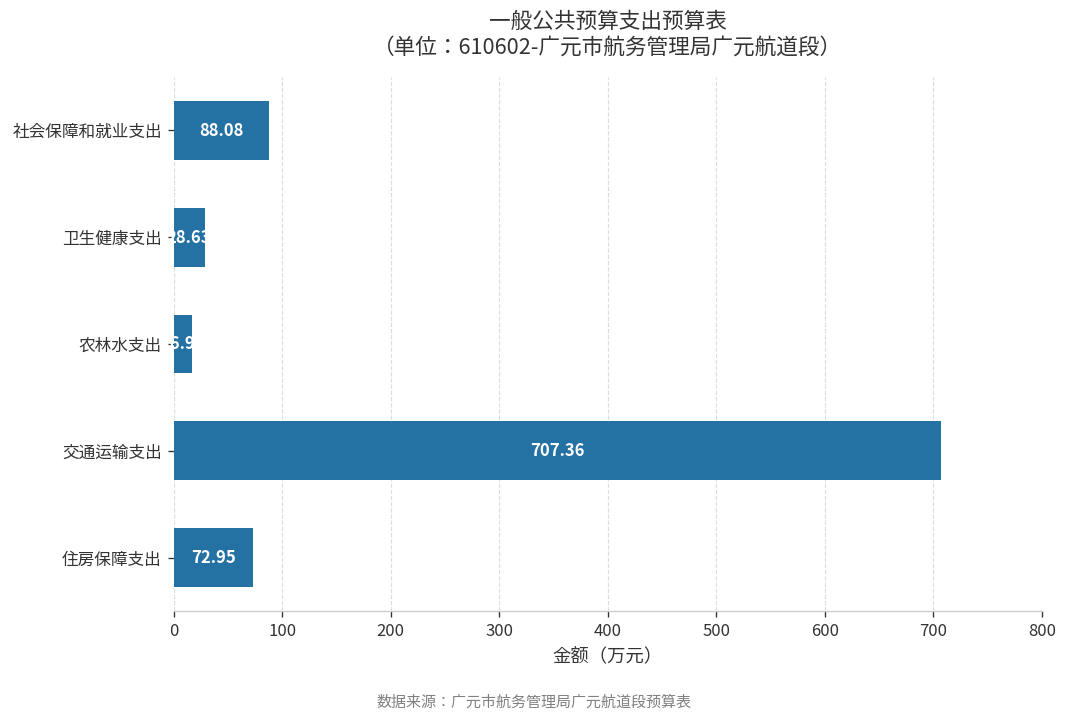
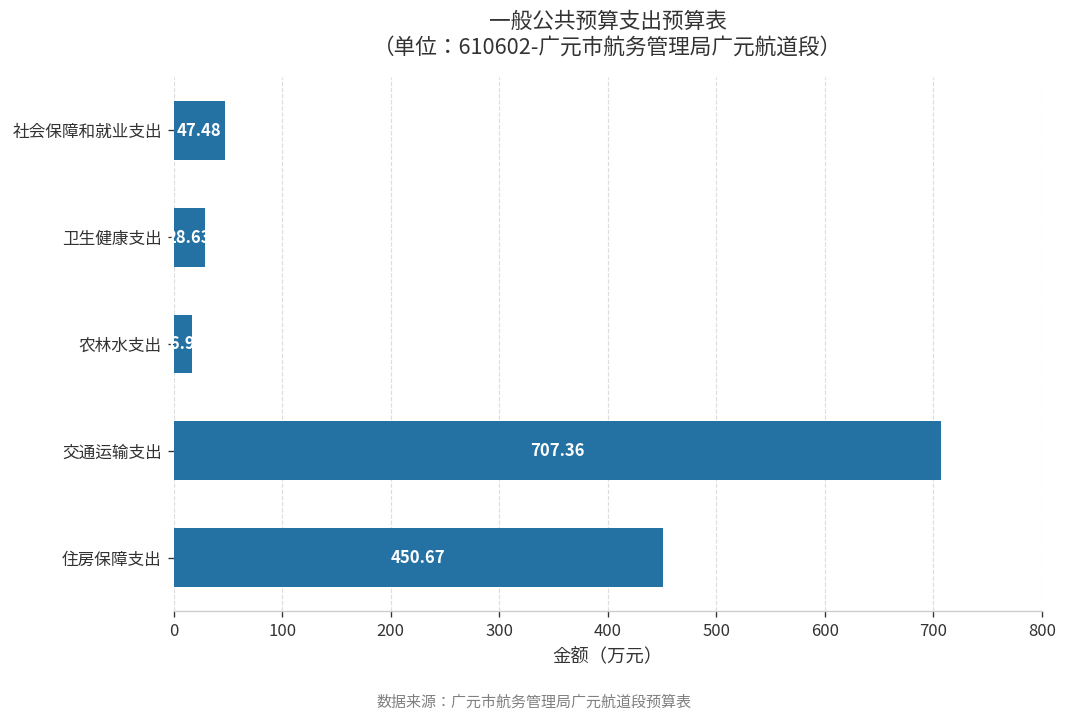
  {
-   "社会保障和就业支出": 88.08,
+   "社会保障和就业支出": 47.48,
    "卫生健康支出": 28.63,
    "交通运输支出": 707.36,
-   "住房保障支出": 72.95
+   "住房保障支出": 450.67
  }
